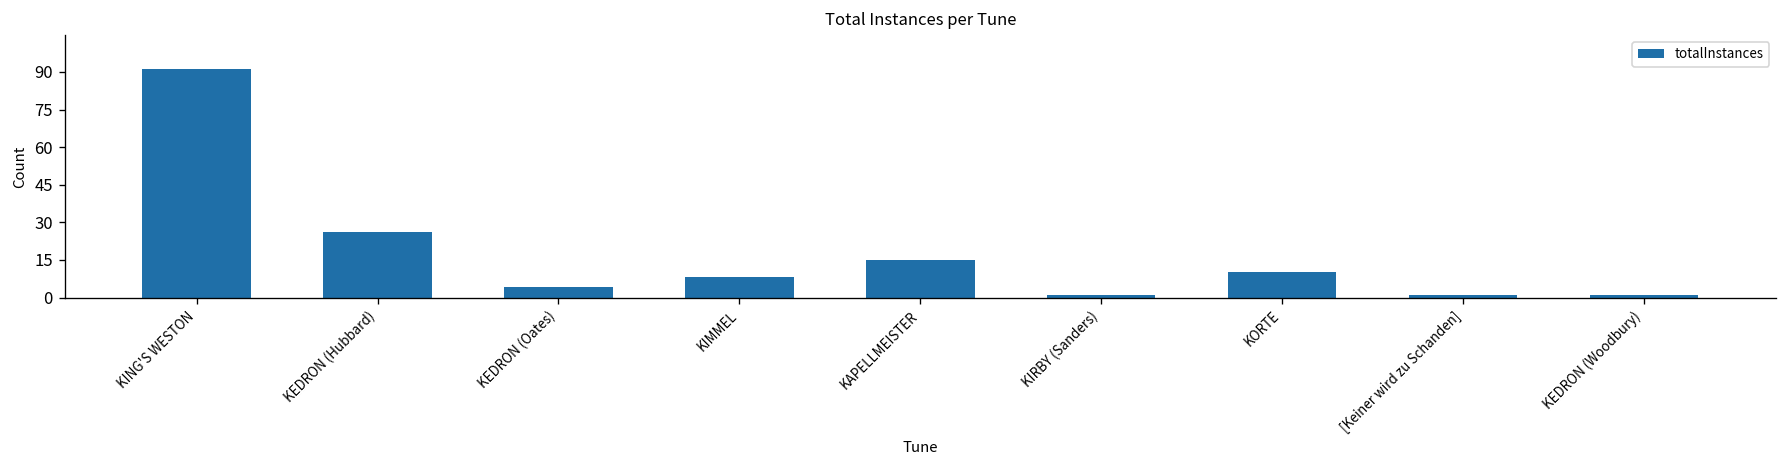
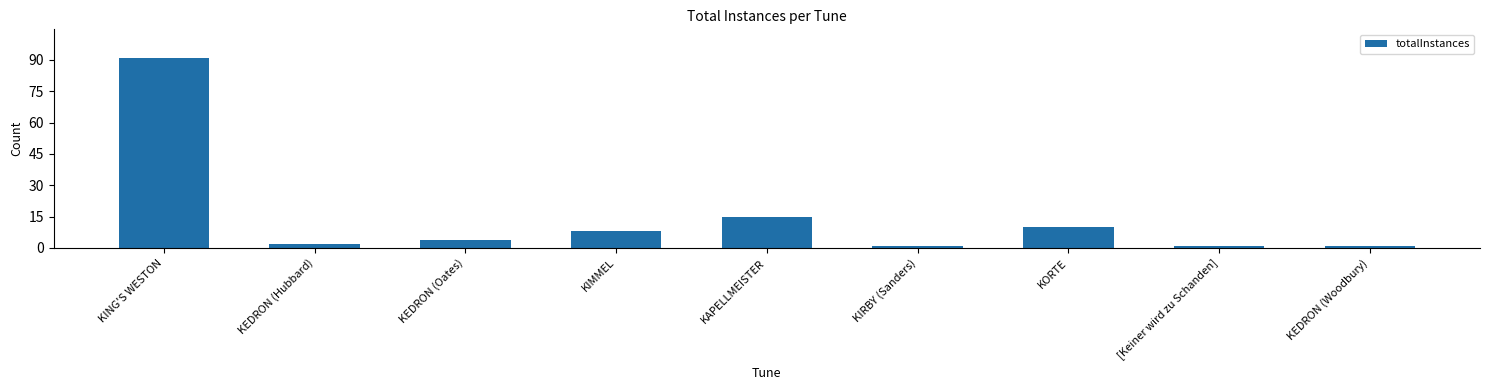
  {
    "KING'S WESTON": 91,
-   "KEDRON (Hubbard)": 26,
+   "KEDRON (Hubbard)": 2,
    "KEDRON (Oates)": 4,
    "KIMMEL": 8,
    "KAPELLMEISTER": 15,
    "KORTE": 10
  }
